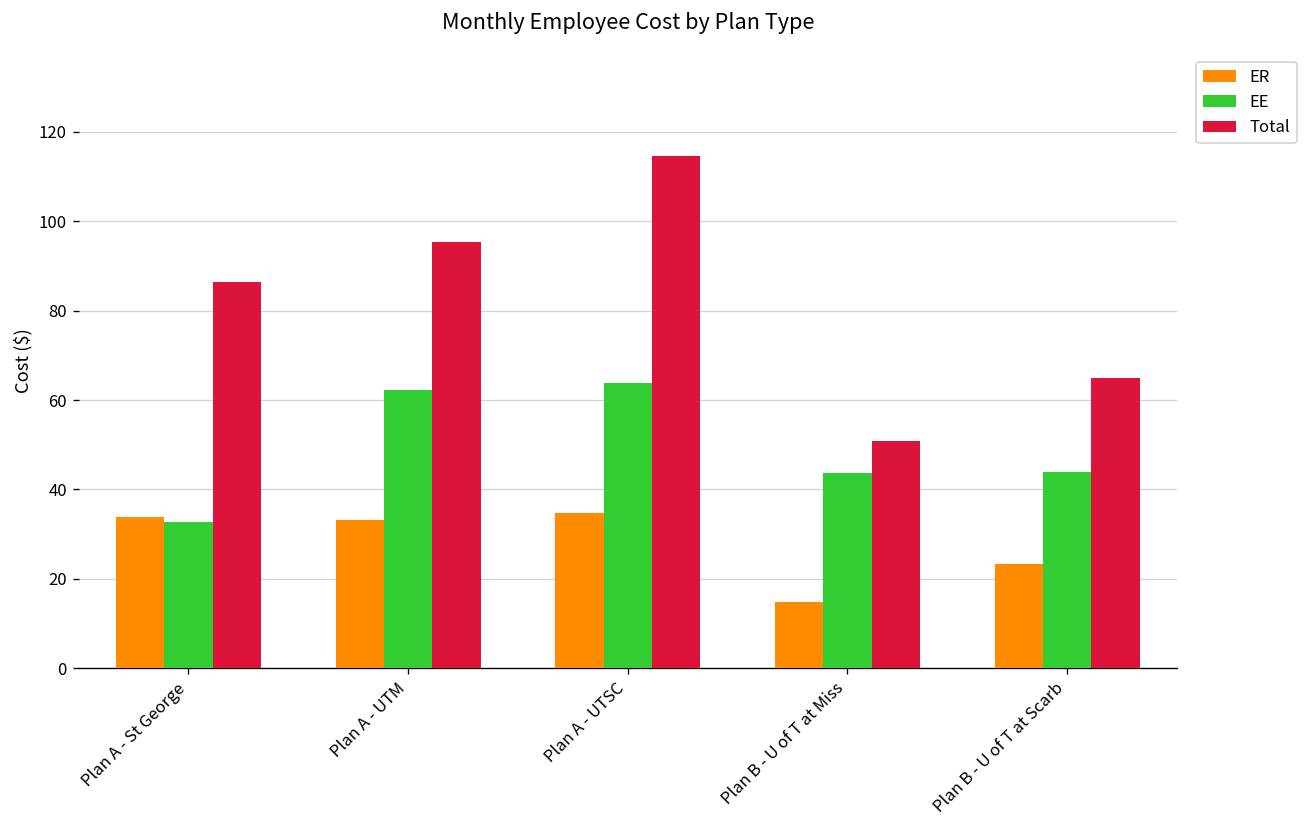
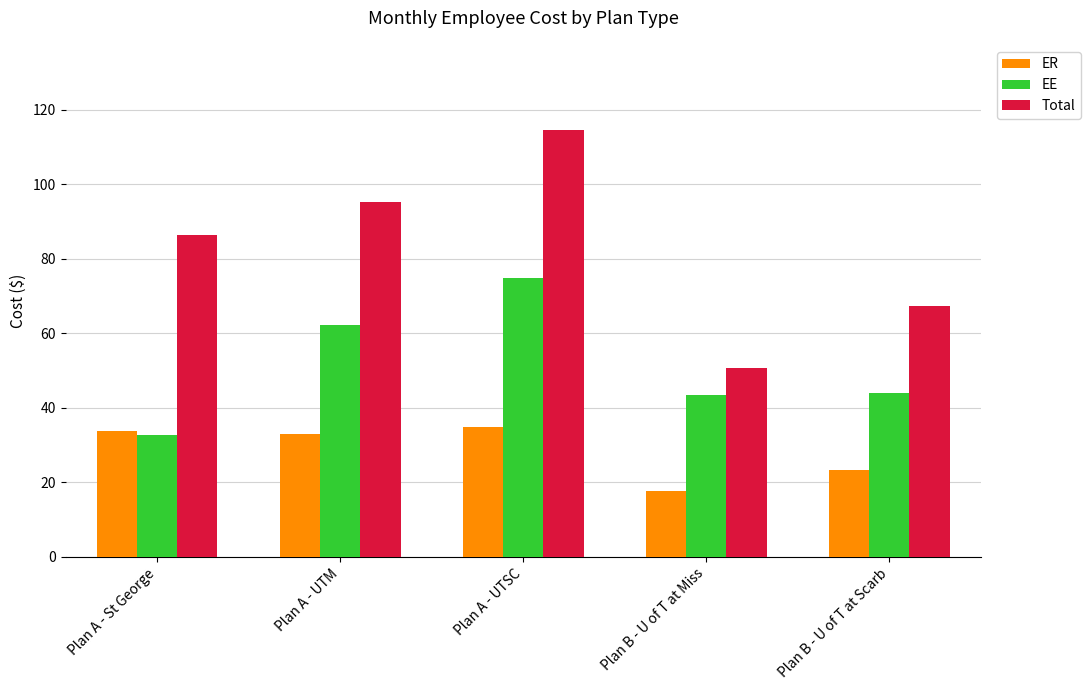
  {
    "ER": {
      "Plan A - St George": 34,
      "Plan A - UTM": 33,
      "Plan A - UTSC": 35,
-     "Plan B - U of T at Miss": 15,
+     "Plan B - U of T at Miss": 18,
      "Plan B - U of T at Scarb": 23
    },
    "EE": {
      "Plan A - St George": 33,
      "Plan A - UTM": 62,
-     "Plan A - UTSC": 64,
+     "Plan A - UTSC": 75,
      "Plan B - U of T at Miss": 44,
      "Plan B - U of T at Scarb": 44
    },
    "Total": {
      "Plan A - St George": 87,
      "Plan A - UTM": 95,
      "Plan A - UTSC": 115,
      "Plan B - U of T at Miss": 51,
-     "Plan B - U of T at Scarb": 65
+     "Plan B - U of T at Scarb": 67
    }
  }
